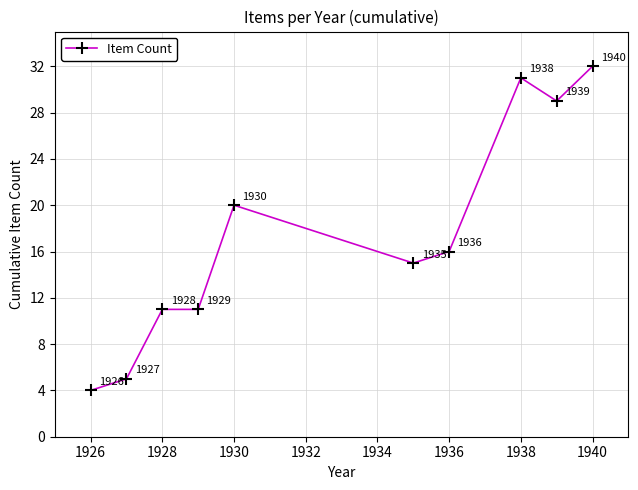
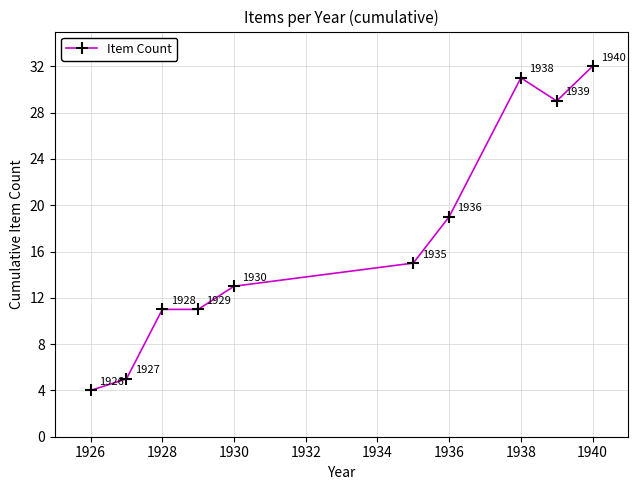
  {
    "1926": 4,
    "1928": 11,
-   "1930": 20,
-   "1936": 16
+   "1930": 13,
+   "1936": 19
  }
